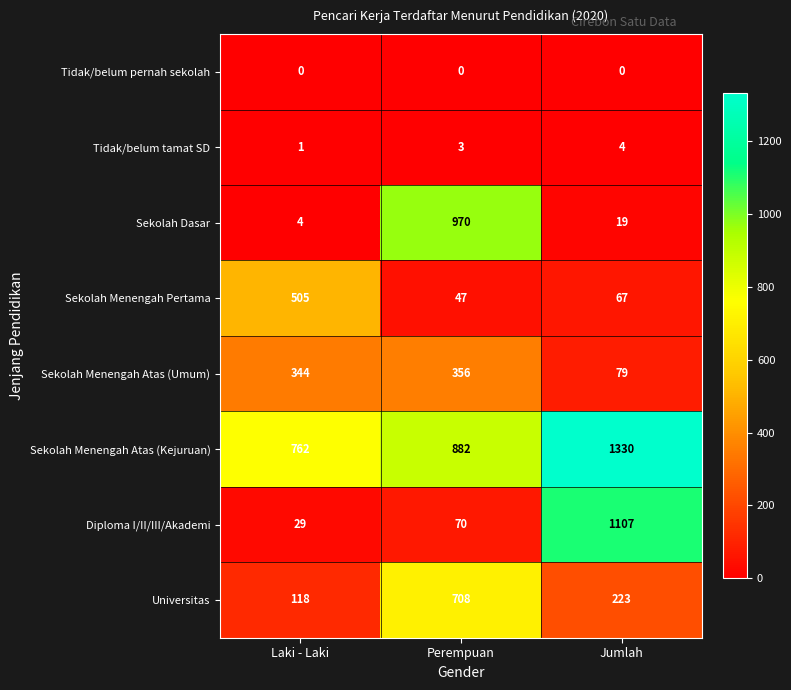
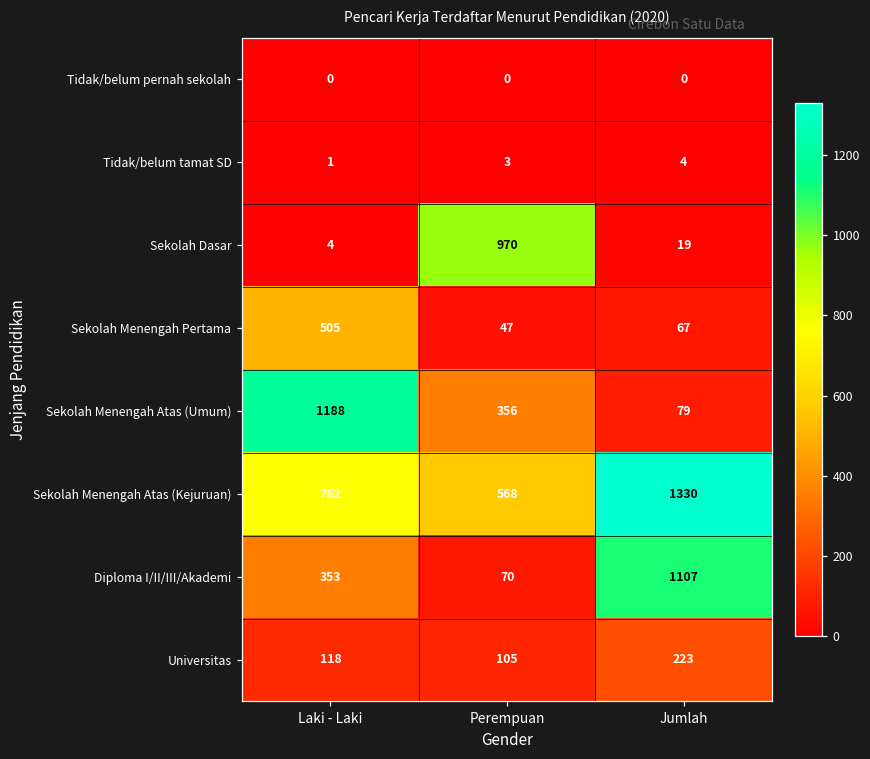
  {
    "Tidak/belum pernah sekolah": {
      "Laki - Laki": 0,
      "Perempuan": 0,
      "Jumlah": 0
    },
    "Tidak/belum tamat SD": {
      "Laki - Laki": 1,
      "Perempuan": 3,
      "Jumlah": 4
    },
    "Sekolah Dasar": {
      "Laki - Laki": 4,
      "Perempuan": 970,
      "Jumlah": 19
    },
    "Sekolah Menengah Pertama": {
      "Laki - Laki": 505,
      "Perempuan": 47,
      "Jumlah": 67
    },
    "Sekolah Menengah Atas (Umum)": {
-     "Laki - Laki": 344,
+     "Laki - Laki": 1188,
      "Perempuan": 356,
      "Jumlah": 79
    },
    "Sekolah Menengah Atas (Kejuruan)": {
      "Laki - Laki": 762,
-     "Perempuan": 882,
+     "Perempuan": 568,
      "Jumlah": 1330
    },
    "Diploma I/II/III/Akademi": {
-     "Laki - Laki": 29,
+     "Laki - Laki": 353,
      "Perempuan": 70,
      "Jumlah": 1107
    },
    "Universitas": {
      "Laki - Laki": 118,
-     "Perempuan": 708,
+     "Perempuan": 105,
      "Jumlah": 223
    }
  }
